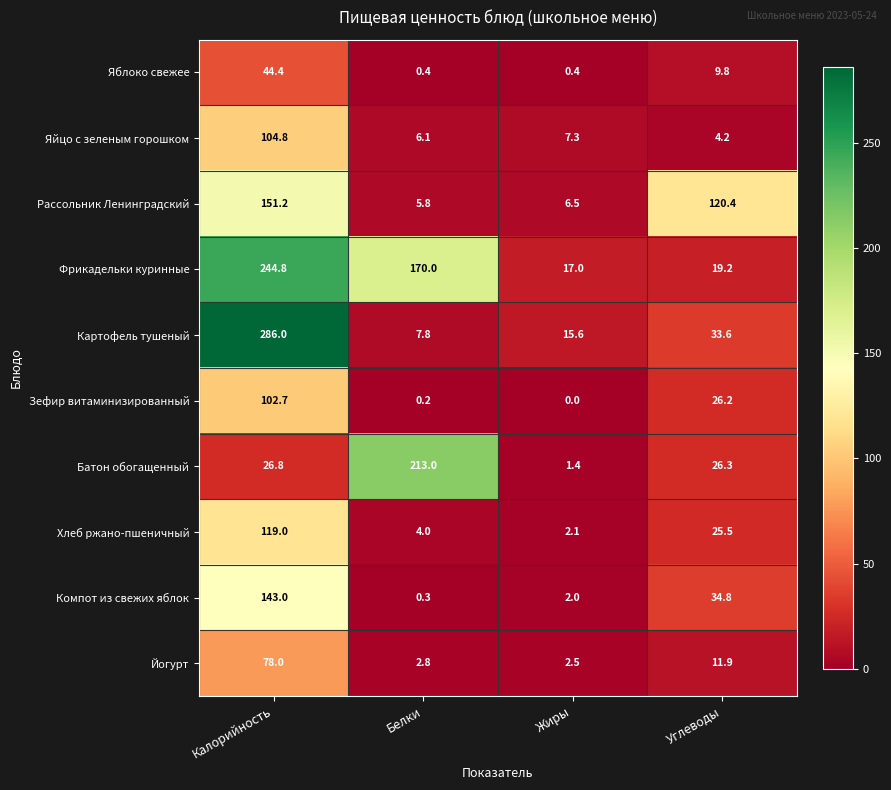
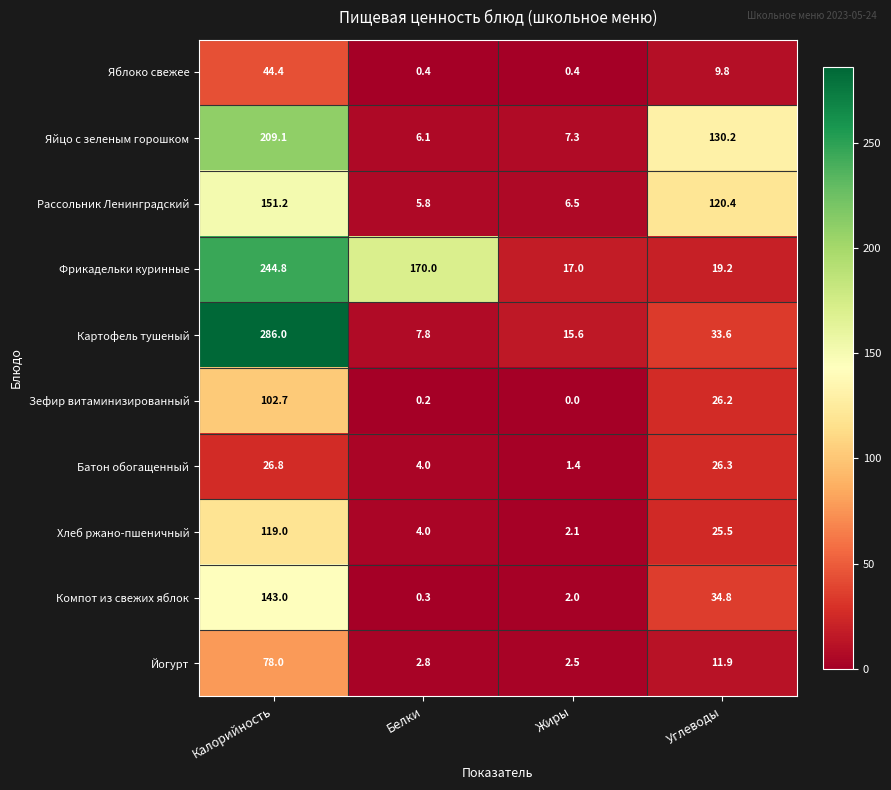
  {
    "Яблоко свежее": {
      "Калорийность": 44.4,
      "Белки": 0.4,
      "Жиры": 0.4,
      "Углеводы": 9.8
    },
    "Яйцо с зеленым горошком": {
-     "Калорийность": 104.8,
+     "Калорийность": 209.1,
      "Белки": 6.1,
      "Жиры": 7.3,
-     "Углеводы": 4.2
+     "Углеводы": 130.2
    },
    "Рассольник Ленинградский": {
      "Калорийность": 151.2,
      "Белки": 5.8,
      "Жиры": 6.5,
      "Углеводы": 120.4
    },
    "Фрикадельки куринные": {
      "Калорийность": 244.8,
      "Белки": 170.0,
      "Жиры": 17.0,
      "Углеводы": 19.2
    },
    "Картофель тушеный": {
      "Калорийность": 286.0,
      "Белки": 7.8,
      "Жиры": 15.6,
      "Углеводы": 33.6
    },
    "Зефир витаминизированный": {
      "Калорийность": 102.7,
      "Белки": 0.2,
      "Жиры": 0.0,
      "Углеводы": 26.2
    },
    "Батон обогащенный": {
      "Калорийность": 26.8,
-     "Белки": 213.0,
+     "Белки": 4.0,
      "Жиры": 1.4,
      "Углеводы": 26.3
    },
    "Хлеб ржано-пшеничный": {
      "Калорийность": 119.0,
      "Белки": 4.0,
      "Жиры": 2.1,
      "Углеводы": 25.5
    },
    "Компот из свежих яблок": {
      "Калорийность": 143.0,
      "Белки": 0.3,
      "Жиры": 2.0,
      "Углеводы": 34.8
    },
    "Йогурт": {
      "Калорийность": 78.0,
      "Белки": 2.8,
      "Жиры": 2.5,
      "Углеводы": 11.9
    }
  }
